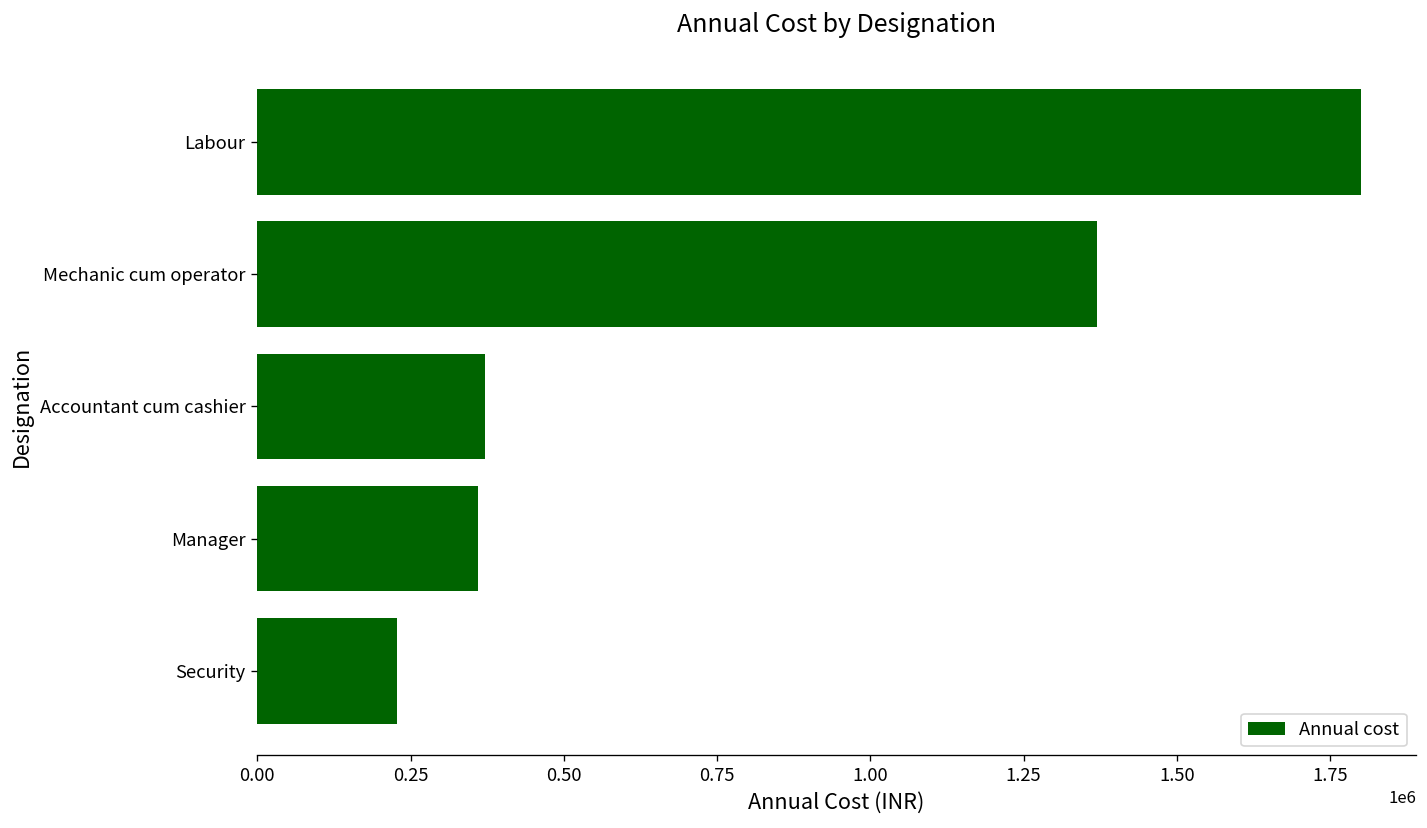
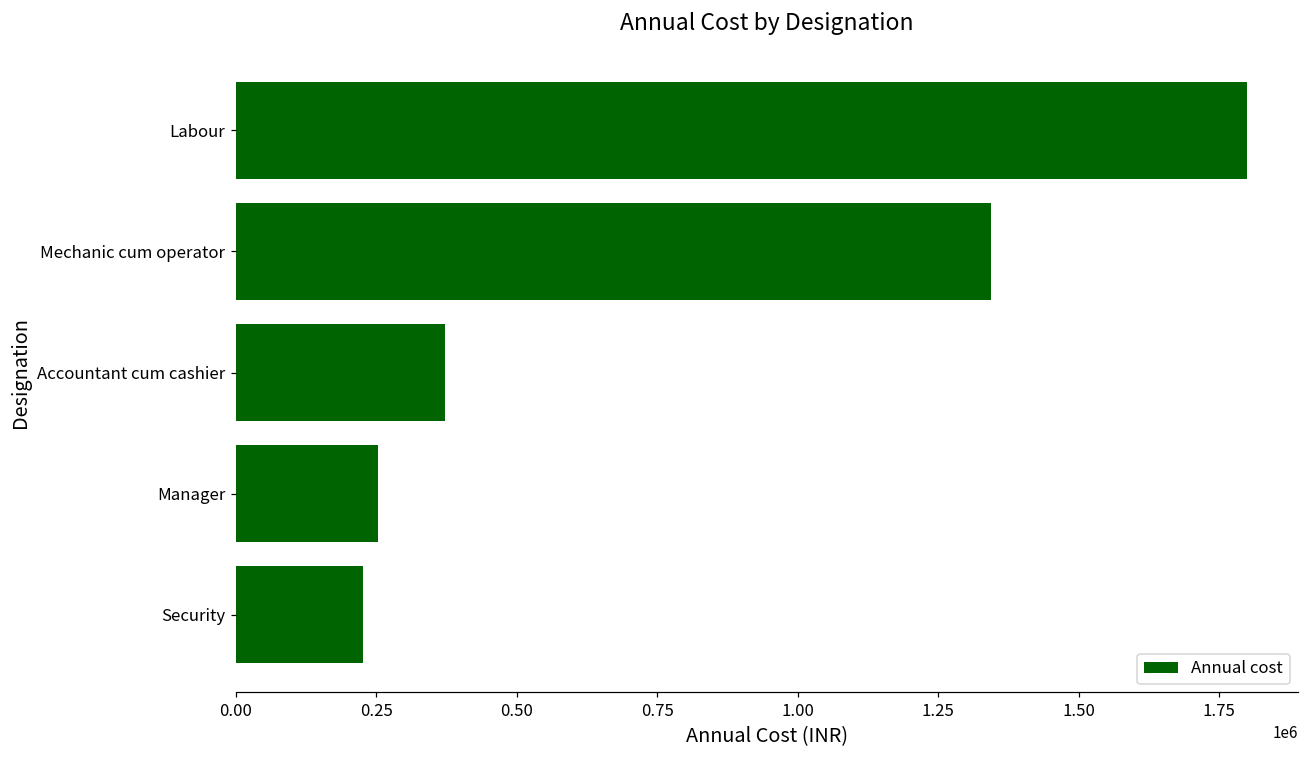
  {
    "Labour": 1800000,
-   "Mechanic cum operator": 1370000,
+   "Mechanic cum operator": 1340000,
    "Accountant cum cashier": 370000,
-   "Manager": 360000,
+   "Manager": 250000,
    "Security": 230000
  }
